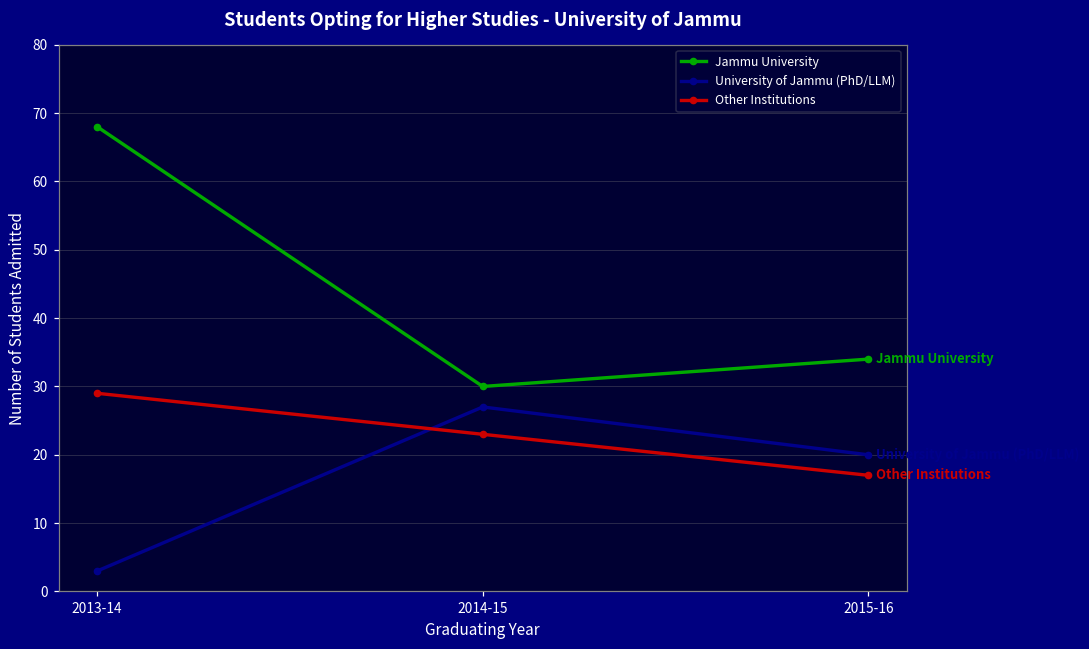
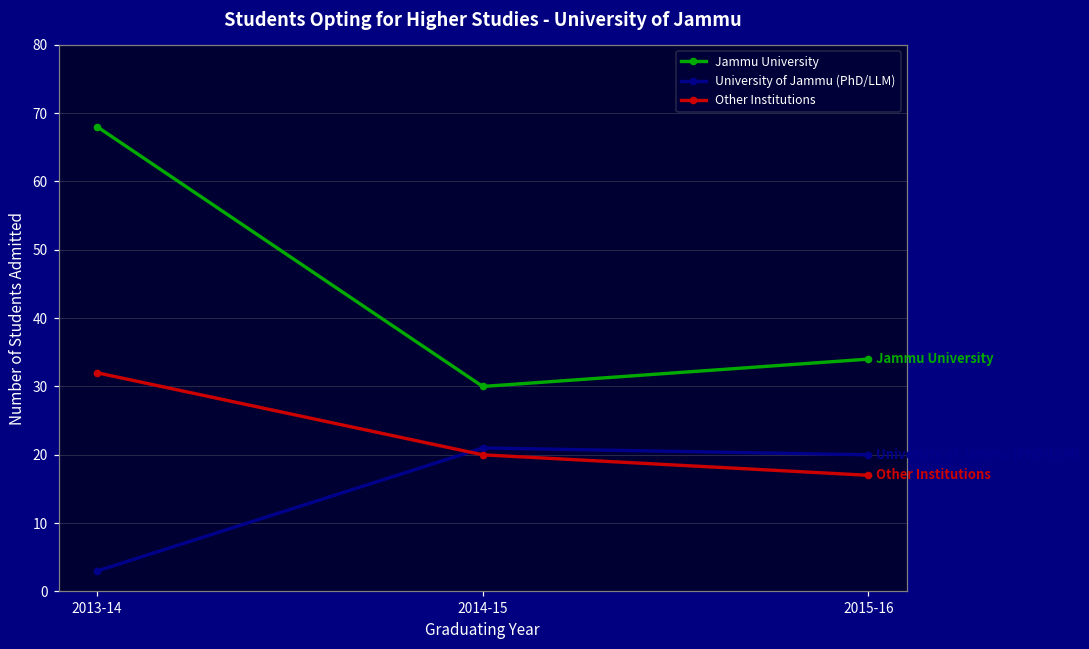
  {
    "Jammu University": {
      "2013-14": 68,
      "2014-15": 30,
      "2015-16": 34
    },
    "University of Jammu (PhD/LLM)": {
      "2013-14": 3,
-     "2014-15": 27,
+     "2014-15": 21,
      "2015-16": 20
    },
    "Other Institutions": {
-     "2013-14": 29,
-     "2014-15": 23,
+     "2013-14": 32,
+     "2014-15": 20,
      "2015-16": 17
    }
  }
